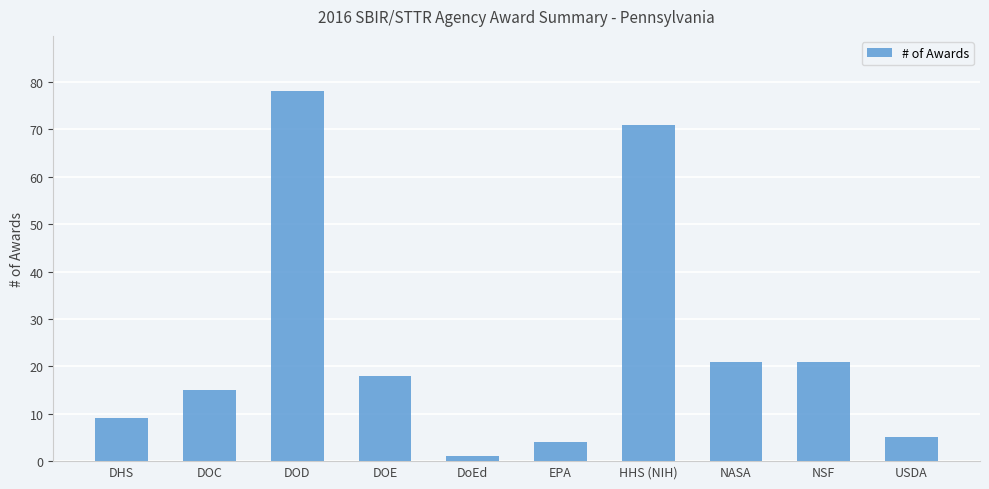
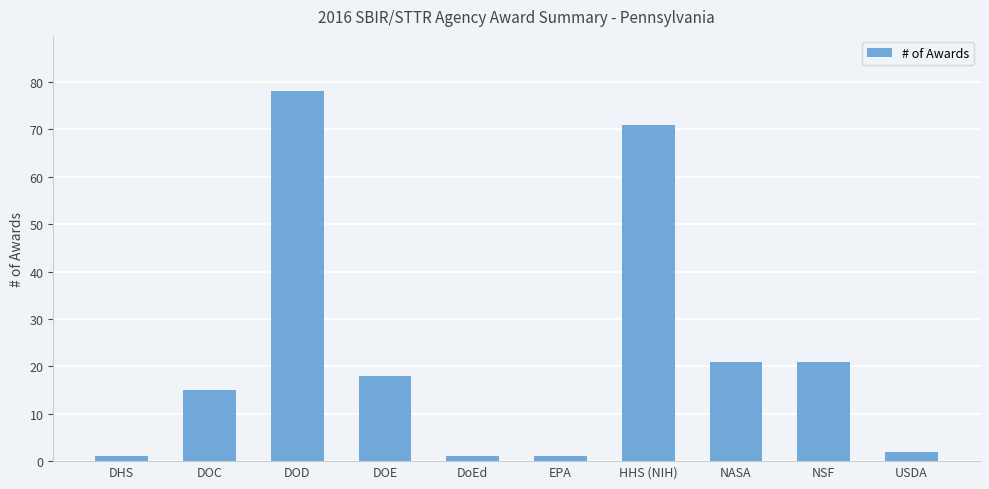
  {
-   "DHS": 9,
+   "DHS": 1,
    "DOC": 15,
    "DOD": 78,
    "DOE": 18,
    "DoEd": 1,
-   "EPA": 4,
+   "EPA": 1,
    "HHS (NIH)": 71,
    "NASA": 21,
    "NSF": 21,
-   "USDA": 5
+   "USDA": 2
  }
